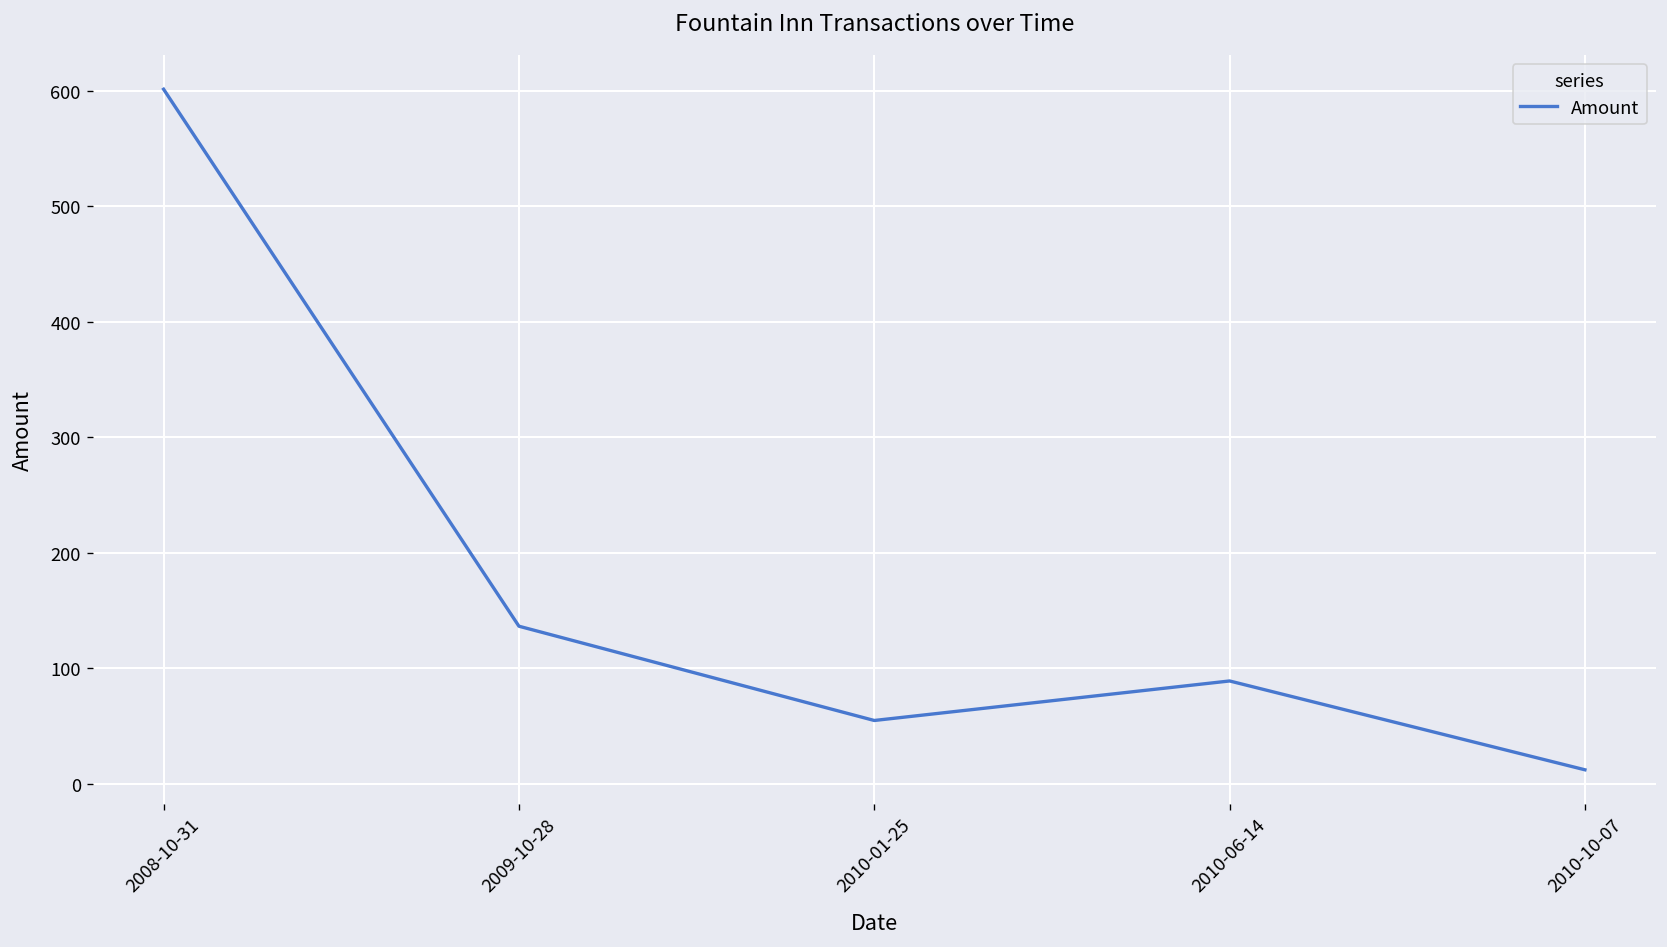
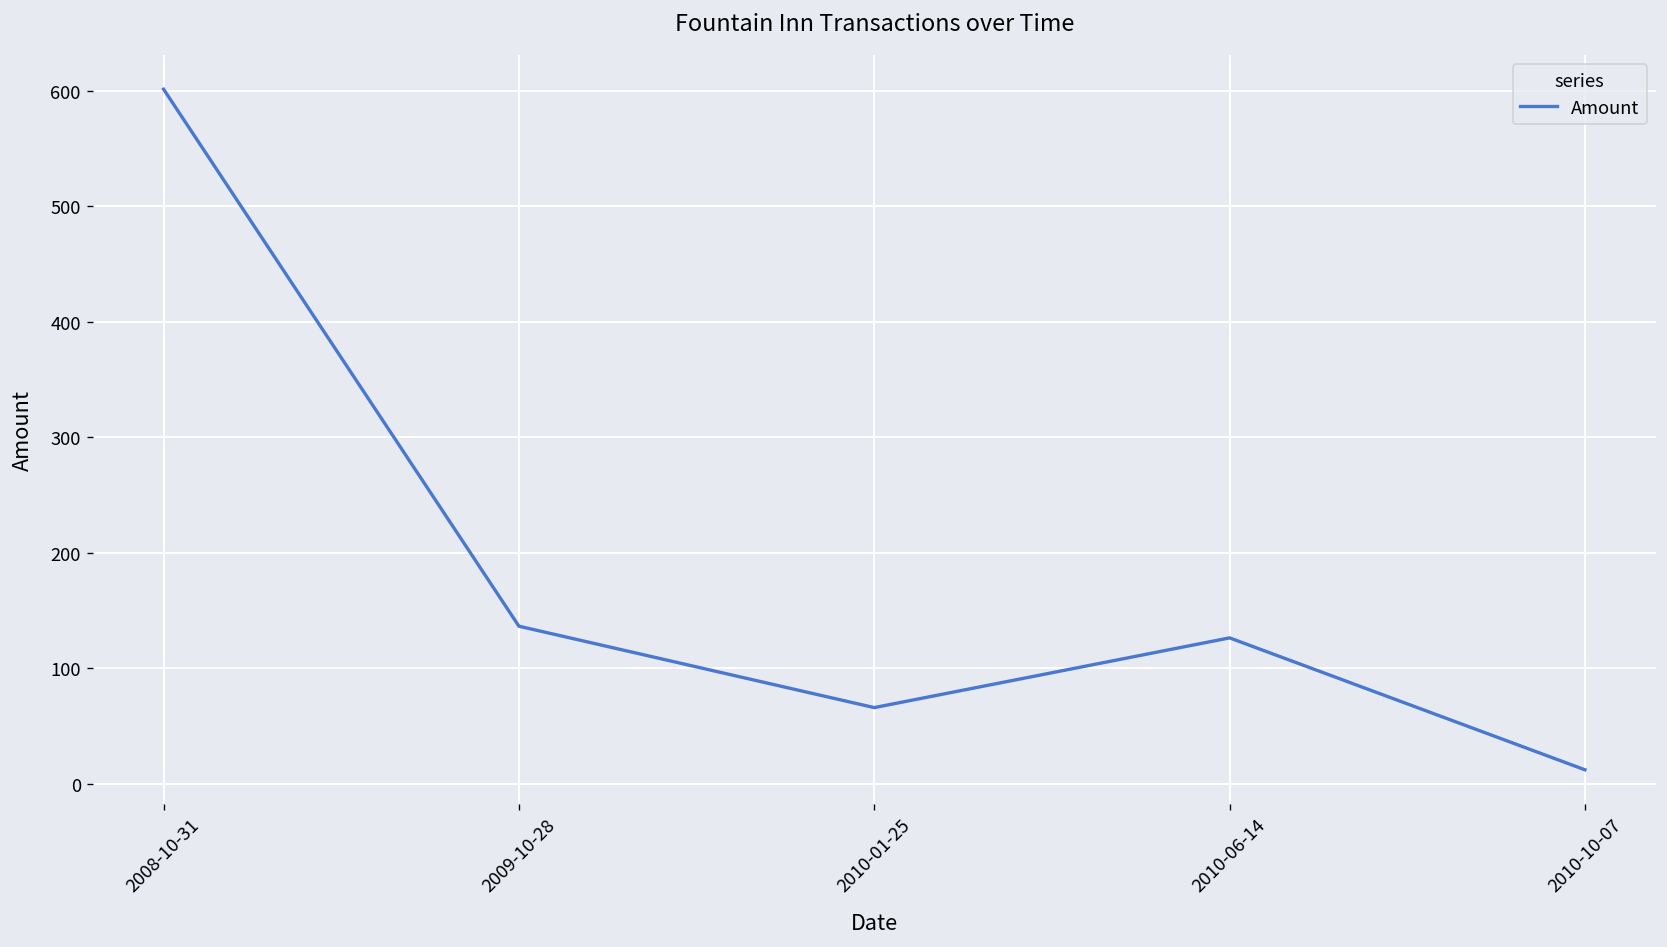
  {
    "2008-10-31": 600,
    "2009-10-28": 140,
-   "2010-01-25": 50,
-   "2010-06-14": 90,
+   "2010-01-25": 70,
+   "2010-06-14": 130,
    "2010-10-07": 10
  }
